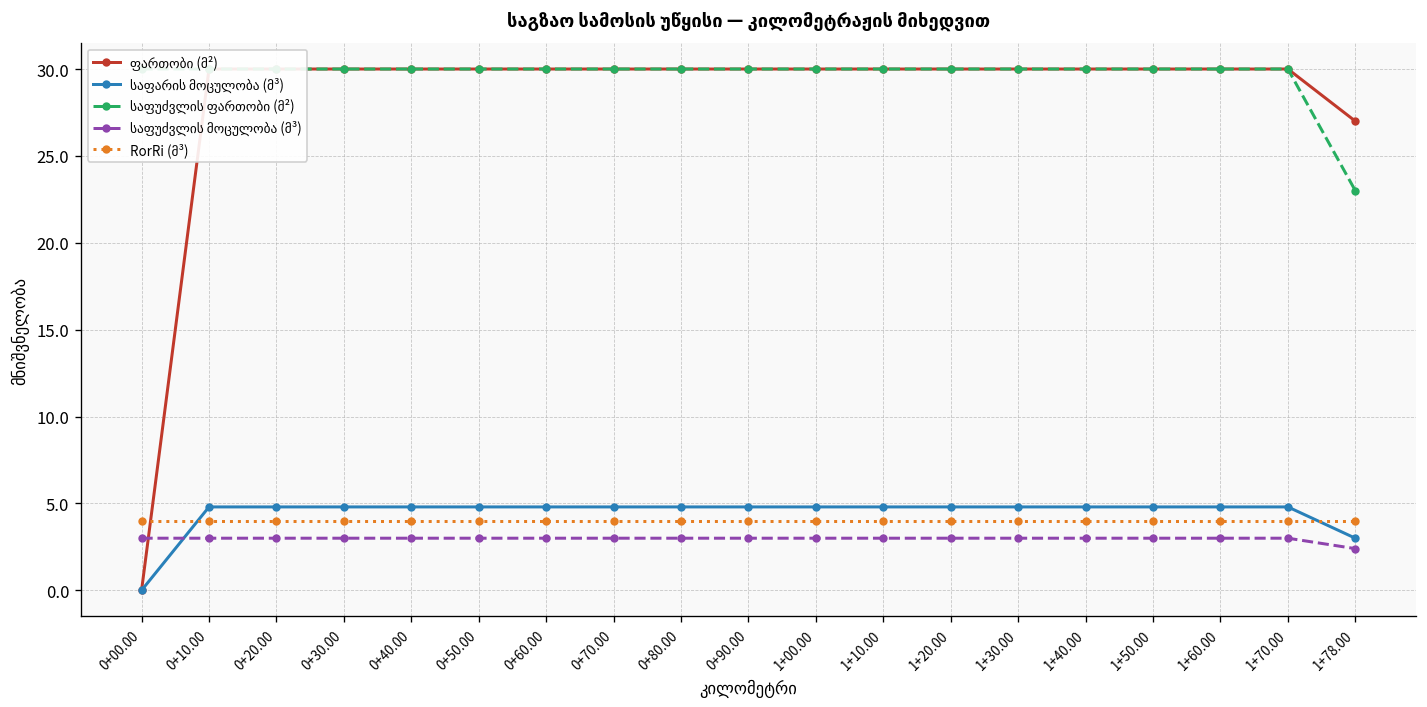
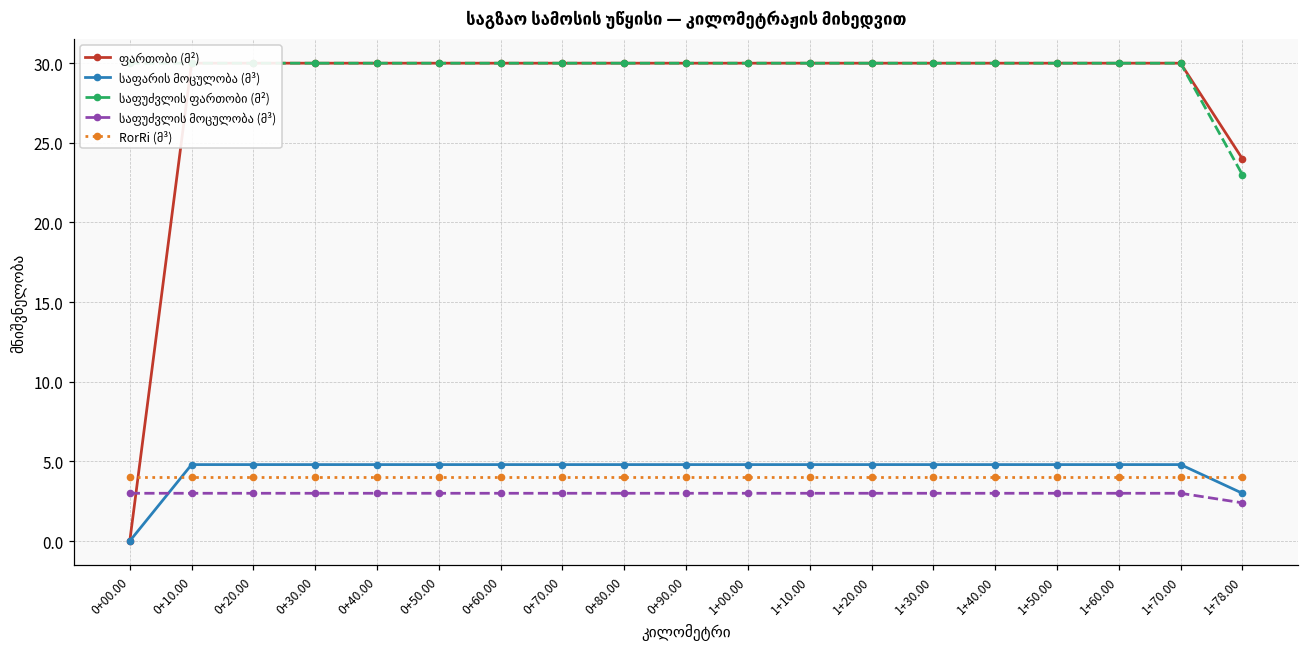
  {
    "ფართობი (მ²)": {
-     "1+78.00": 27
+     "1+78.00": 24
    },
    "საფარის მოცულობა (მ³)": {
      "0+10.00": 4.8,
      "0+20.00": 4.8,
      "0+30.00": 4.8,
      "0+40.00": 4.8,
      "0+50.00": 4.8,
      "0+60.00": 4.8,
      "0+70.00": 4.8,
      "0+80.00": 4.8,
      "0+90.00": 4.8,
      "1+00.00": 4.8,
      "1+10.00": 4.8,
      "1+20.00": 4.8,
      "1+30.00": 4.8,
      "1+40.00": 4.8,
      "1+50.00": 4.8,
      "1+60.00": 4.8,
      "1+70.00": 4.8,
      "1+78.00": 3
    },
    "საფუძვლის ფართობი (მ²)": {
      "1+78.00": 23
    },
    "საფუძვლის მოცულობა (მ³)": {
      "0+00.00": 3,
      "0+10.00": 3,
      "0+20.00": 3,
      "0+30.00": 3,
      "0+40.00": 3,
      "0+50.00": 3,
      "0+60.00": 3,
      "0+70.00": 3,
      "0+80.00": 3,
      "0+90.00": 3,
      "1+00.00": 3,
      "1+10.00": 3,
      "1+20.00": 3,
      "1+30.00": 3,
      "1+40.00": 3,
      "1+50.00": 3,
      "1+60.00": 3,
      "1+70.00": 3,
      "1+78.00": 2.4
    },
    "RorRi (მ³)": {
      "0+00.00": 4,
      "0+10.00": 4,
      "0+20.00": 4,
      "0+30.00": 4,
      "0+40.00": 4,
      "0+50.00": 4,
      "0+60.00": 4,
      "0+70.00": 4,
      "0+80.00": 4,
      "0+90.00": 4,
      "1+00.00": 4,
      "1+10.00": 4,
      "1+20.00": 4,
      "1+30.00": 4,
      "1+40.00": 4,
      "1+50.00": 4,
      "1+60.00": 4,
      "1+70.00": 4,
      "1+78.00": 4
    }
  }
